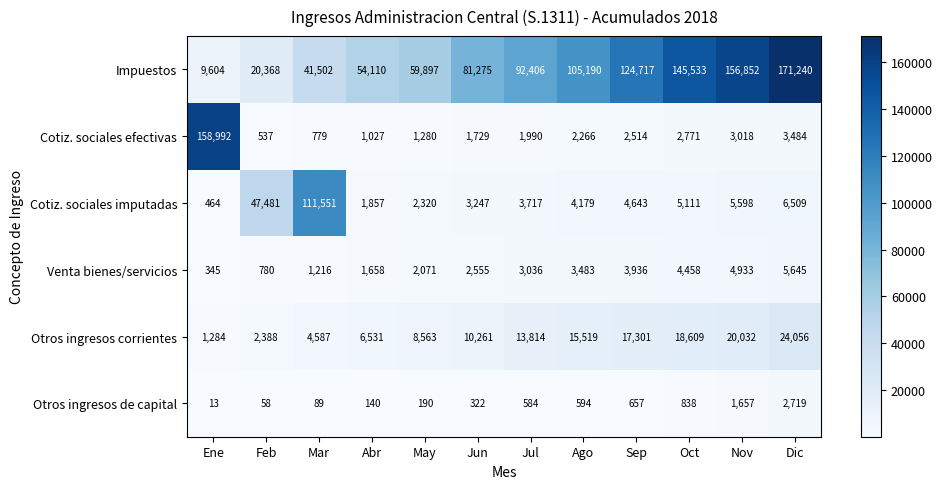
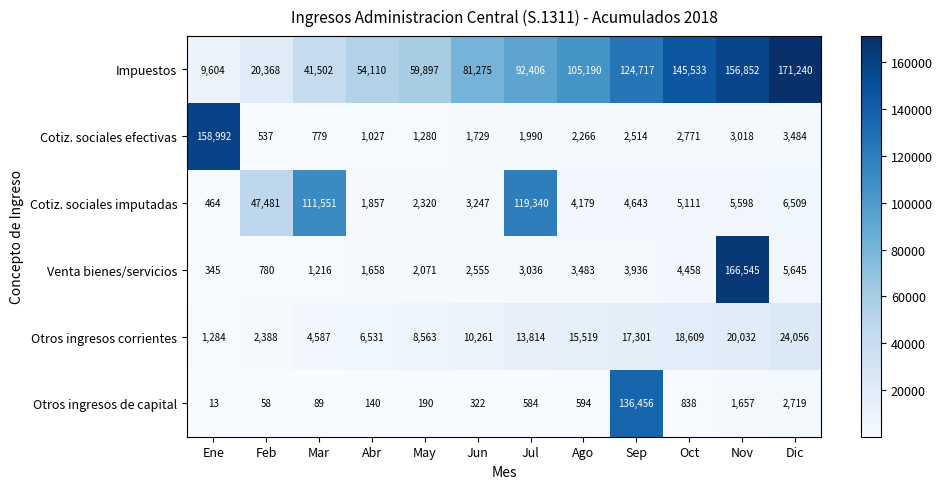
  {
    "Impuestos": {
      "Ene": "9,604",
      "Feb": "20,368",
      "Mar": "41,502",
      "Abr": "54,110",
      "May": "59,897",
      "Jun": "81,275",
      "Jul": "92,406",
      "Ago": "105,190",
      "Sep": "124,717",
      "Oct": "145,533",
      "Nov": "156,852",
      "Dic": "171,240"
    },
    "Cotiz. sociales efectivas": {
      "Ene": "158,992",
      "Feb": "537",
      "Mar": "779",
      "Abr": "1,027",
      "May": "1,280",
      "Jun": "1,729",
      "Jul": "1,990",
      "Ago": "2,266",
      "Sep": "2,514",
      "Oct": "2,771",
      "Nov": "3,018",
      "Dic": "3,484"
    },
    "Cotiz. sociales imputadas": {
      "Ene": "464",
      "Feb": "47,481",
      "Mar": "111,551",
      "Abr": "1,857",
      "May": "2,320",
      "Jun": "3,247",
-     "Jul": "3,717",
+     "Jul": "119,340",
      "Ago": "4,179",
      "Sep": "4,643",
      "Oct": "5,111",
      "Nov": "5,598",
      "Dic": "6,509"
    },
    "Venta bienes/servicios": {
      "Ene": "345",
      "Feb": "780",
      "Mar": "1,216",
      "Abr": "1,658",
      "May": "2,071",
      "Jun": "2,555",
      "Jul": "3,036",
      "Ago": "3,483",
      "Sep": "3,936",
      "Oct": "4,458",
-     "Nov": "4,933",
+     "Nov": "166,545",
      "Dic": "5,645"
    },
    "Otros ingresos corrientes": {
      "Ene": "1,284",
      "Feb": "2,388",
      "Mar": "4,587",
      "Abr": "6,531",
      "May": "8,563",
      "Jun": "10,261",
      "Jul": "13,814",
      "Ago": "15,519",
      "Sep": "17,301",
      "Oct": "18,609",
      "Nov": "20,032",
      "Dic": "24,056"
    },
    "Otros ingresos de capital": {
      "Ene": "13",
      "Feb": "58",
      "Mar": "89",
      "Abr": "140",
      "May": "190",
      "Jun": "322",
      "Jul": "584",
      "Ago": "594",
-     "Sep": "657",
+     "Sep": "136,456",
      "Oct": "838",
      "Nov": "1,657",
      "Dic": "2,719"
    }
  }
